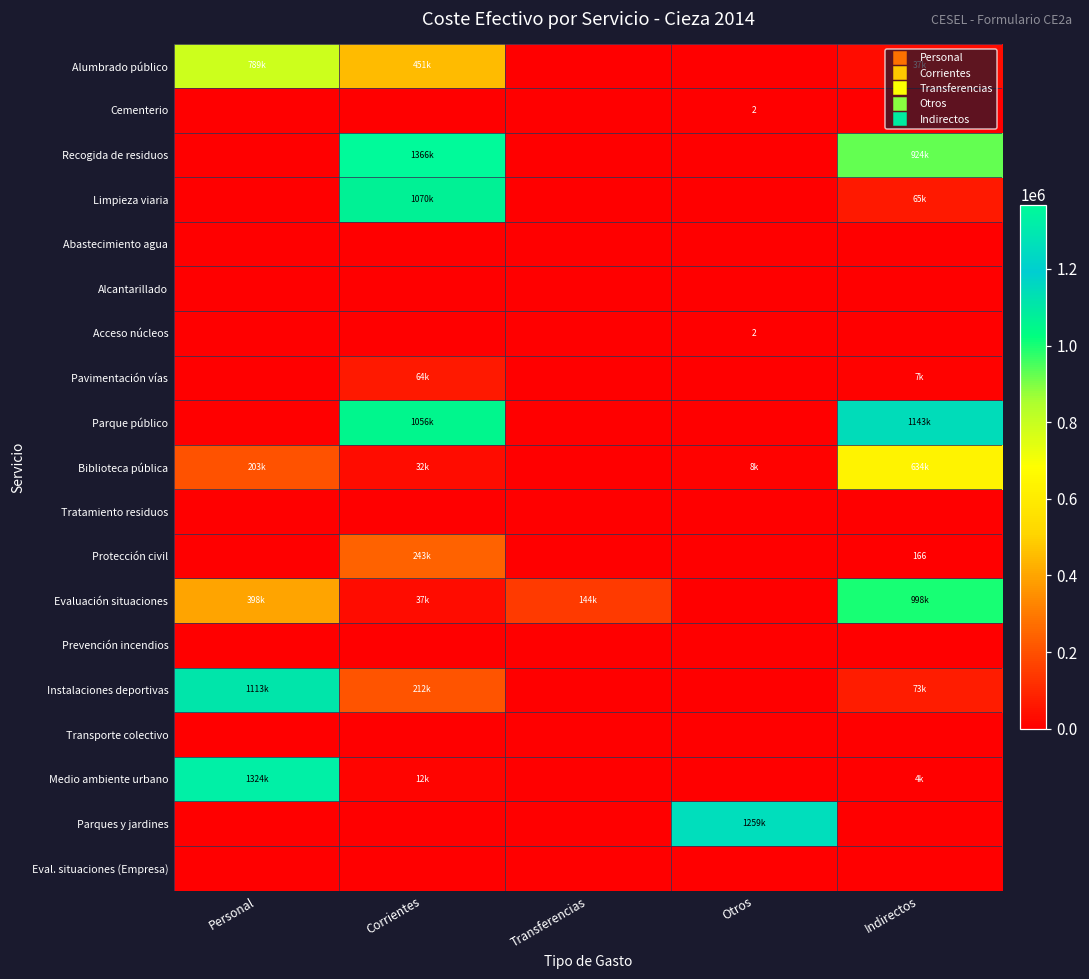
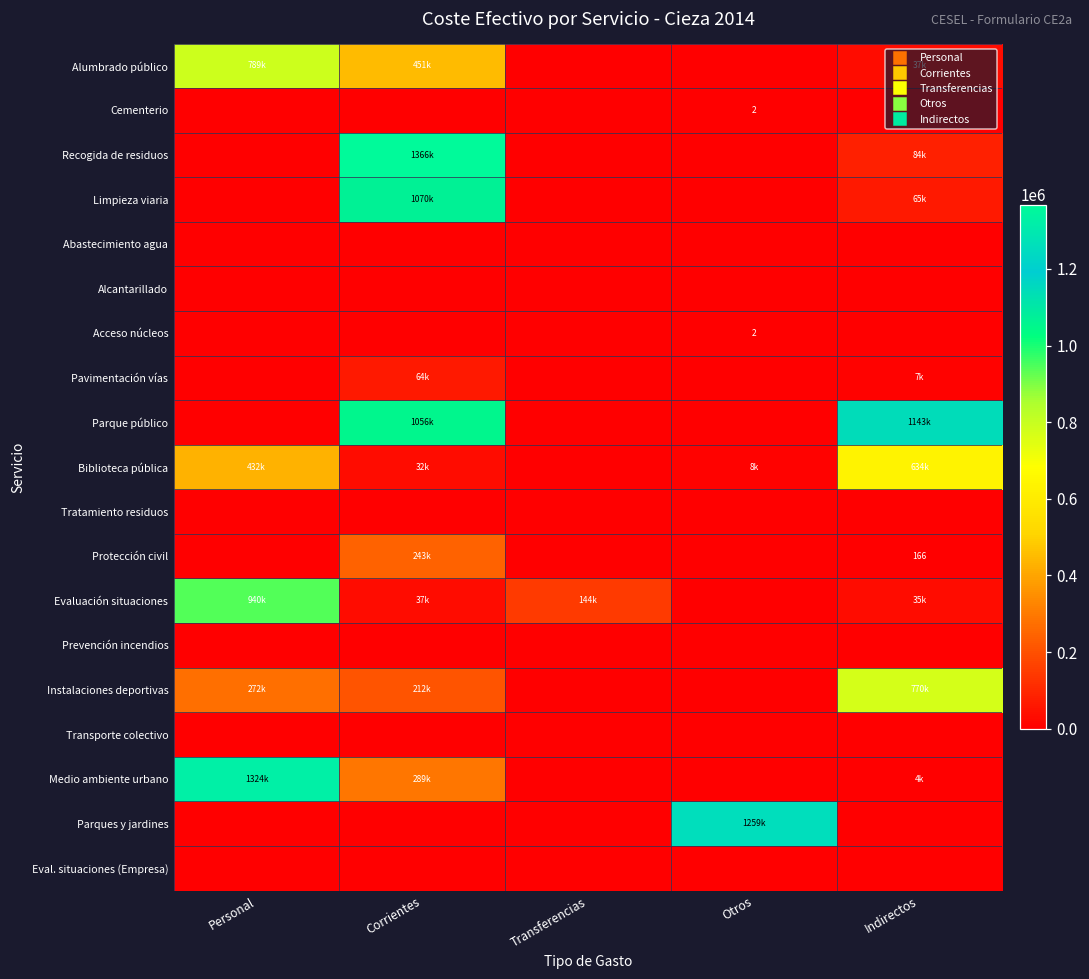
  {
    "Alumbrado público": {
      "Personal": "789k",
      "Corrientes": "451k"
    },
    "Cementerio": {
      "Otros": "2"
    },
    "Recogida de residuos": {
      "Corrientes": "1366k",
-     "Indirectos": "924k"
+     "Indirectos": "84k"
    },
    "Limpieza viaria": {
      "Corrientes": "1070k",
      "Indirectos": "65k"
    },
    "Acceso núcleos": {
      "Otros": "2"
    },
    "Pavimentación vías": {
      "Corrientes": "64k",
      "Indirectos": "7k"
    },
    "Parque público": {
      "Corrientes": "1056k",
      "Indirectos": "1143k"
    },
    "Biblioteca pública": {
-     "Personal": "203k",
+     "Personal": "432k",
      "Corrientes": "32k",
      "Otros": "8k",
      "Indirectos": "634k"
    },
    "Protección civil": {
      "Corrientes": "243k",
      "Indirectos": "166"
    },
    "Evaluación situaciones": {
-     "Personal": "398k",
+     "Personal": "940k",
      "Corrientes": "37k",
      "Transferencias": "144k",
-     "Indirectos": "998k"
+     "Indirectos": "35k"
    },
    "Instalaciones deportivas": {
-     "Personal": "1113k",
+     "Personal": "272k",
      "Corrientes": "212k",
-     "Indirectos": "73k"
+     "Indirectos": "770k"
    },
    "Medio ambiente urbano": {
      "Personal": "1324k",
-     "Corrientes": "12k",
+     "Corrientes": "289k",
      "Indirectos": "4k"
    },
    "Parques y jardines": {
      "Otros": "1259k"
    }
  }
